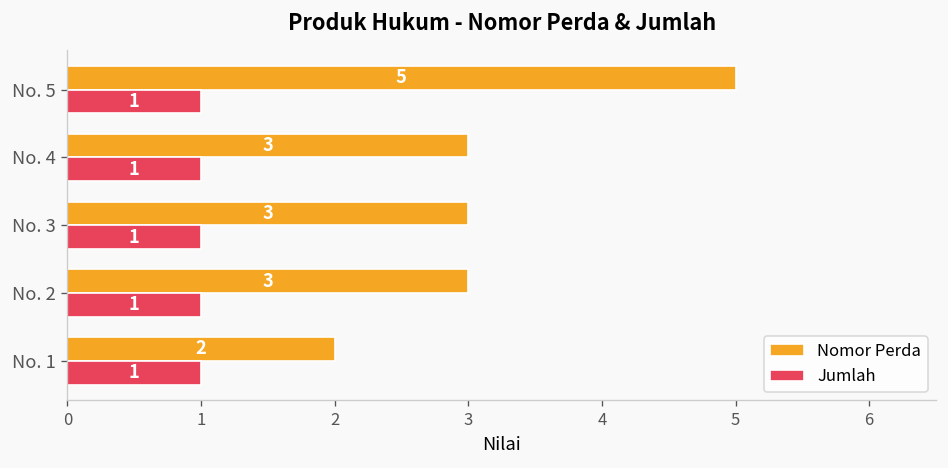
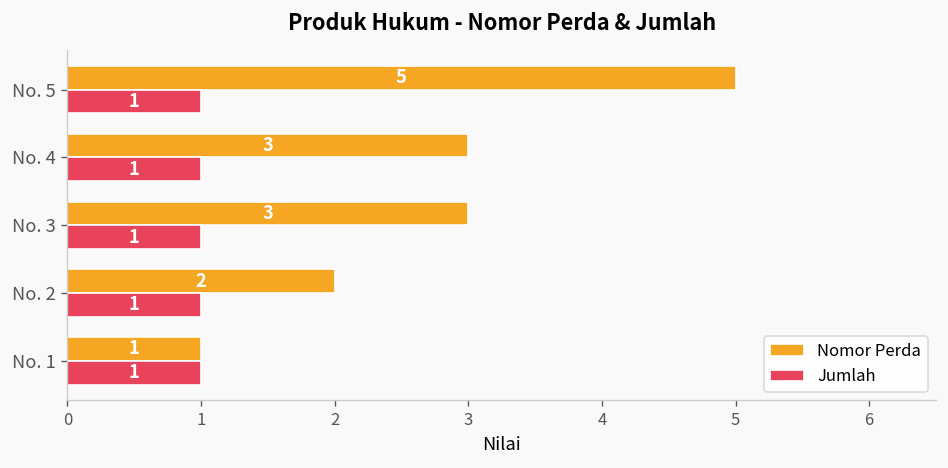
  {
    "Nomor Perda": {
      "No. 5": 5,
      "No. 4": 3,
      "No. 3": 3,
-     "No. 2": 3,
-     "No. 1": 2
+     "No. 2": 2,
+     "No. 1": 1
    },
    "Jumlah": {
      "No. 5": 1,
      "No. 4": 1,
      "No. 3": 1,
      "No. 2": 1,
      "No. 1": 1
    }
  }
